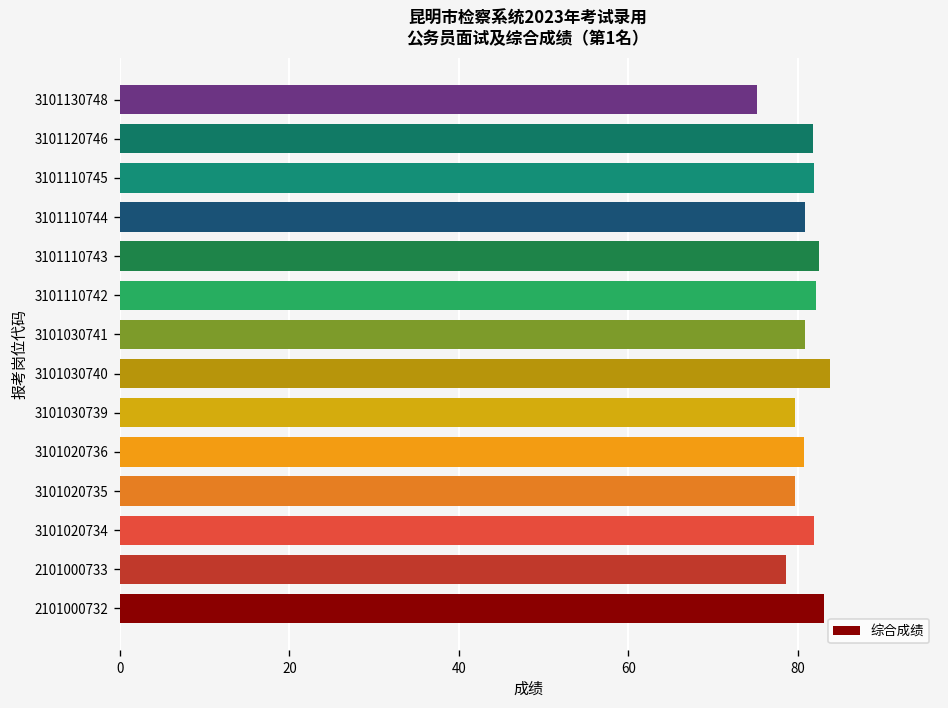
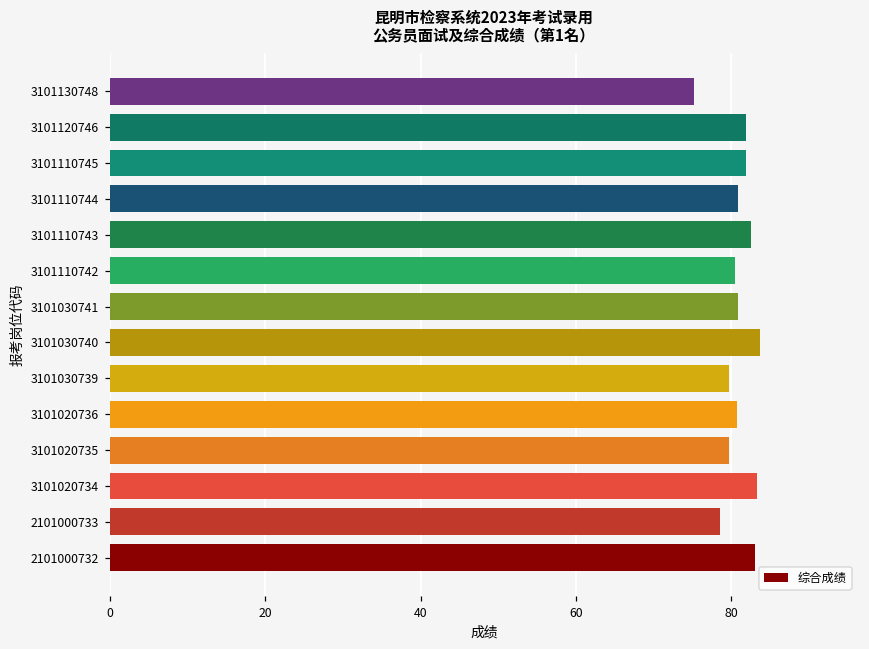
  {
    "3101130748": 75,
    "3101120746": 82,
    "3101110745": 82,
    "3101110744": 81,
    "3101110743": 82,
-   "3101110742": 82,
+   "3101110742": 80,
    "3101030741": 81,
    "3101030740": 84,
    "3101030739": 80,
    "3101020736": 81,
    "3101020735": 80,
-   "3101020734": 82,
+   "3101020734": 83,
    "2101000733": 79,
    "2101000732": 83
  }
